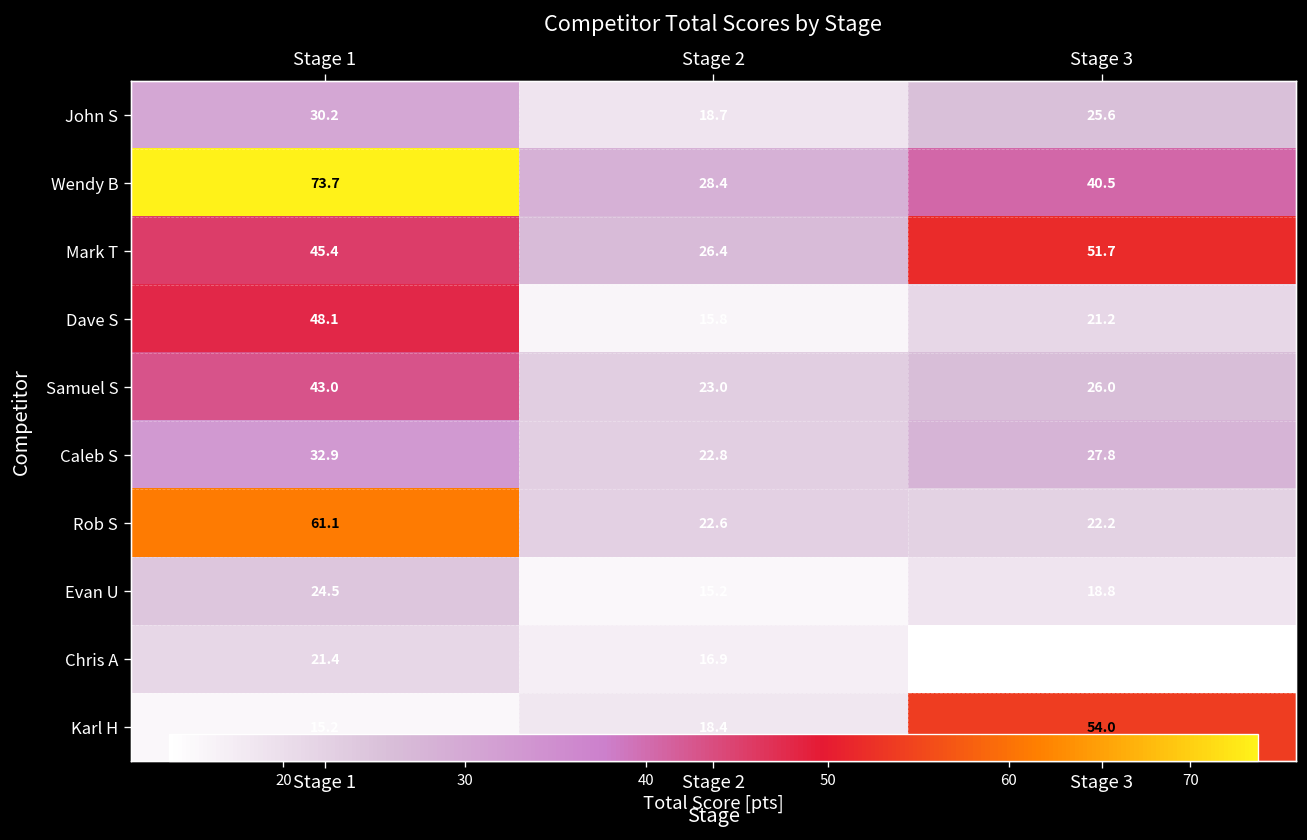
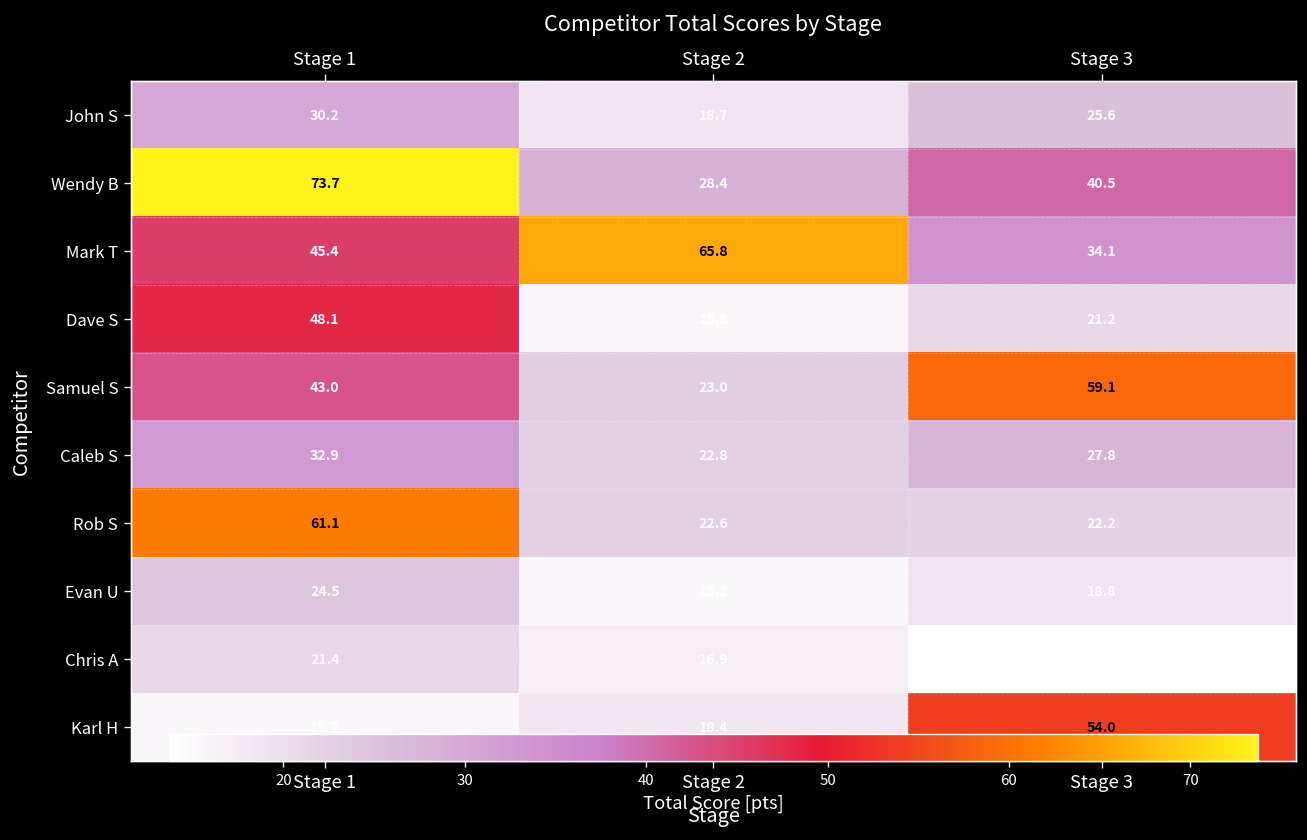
  {
    "John S": {
      "Stage 1": 30.2,
      "Stage 3": 25.6
    },
    "Wendy B": {
      "Stage 1": 73.7,
      "Stage 2": 28.4,
      "Stage 3": 40.5
    },
    "Mark T": {
      "Stage 1": 45.4,
-     "Stage 2": 26.4,
-     "Stage 3": 51.7
+     "Stage 2": 65.8,
+     "Stage 3": 34.1
    },
    "Dave S": {
      "Stage 1": 48.1
    },
    "Samuel S": {
      "Stage 1": 43.0,
      "Stage 2": 23.0,
-     "Stage 3": 26.0
+     "Stage 3": 59.1
    },
    "Caleb S": {
      "Stage 1": 32.9,
      "Stage 2": 22.8,
      "Stage 3": 27.8
    },
    "Rob S": {
      "Stage 1": 61.1
    },
    "Evan U": {
      "Stage 1": 24.5
    },
    "Karl H": {
      "Stage 3": 54.0
    }
  }
